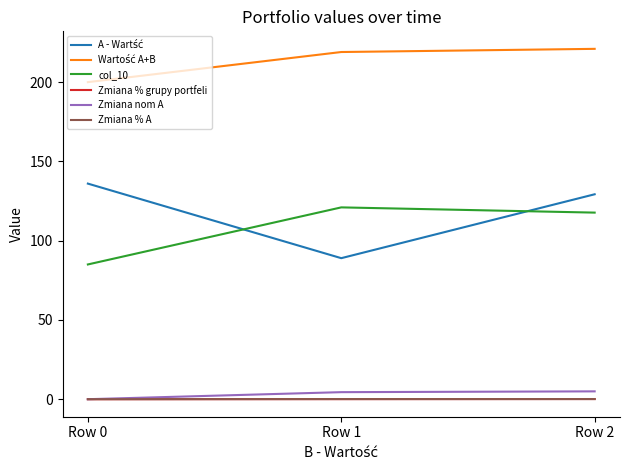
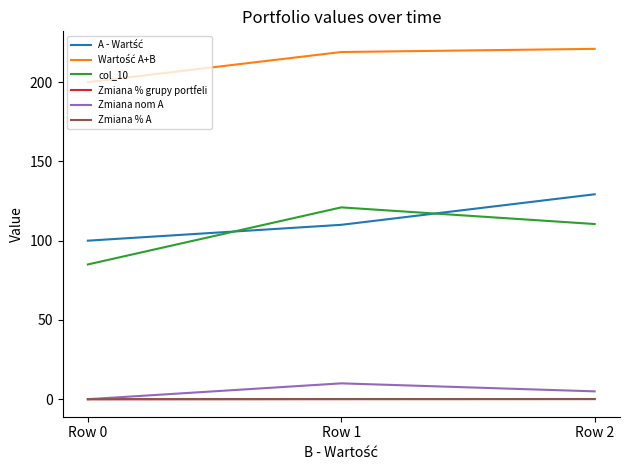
  {
    "A - Wartść": {
-     "Row 0": 136,
-     "Row 1": 89,
+     "Row 0": 100,
+     "Row 1": 110,
      "Row 2": 129
    },
    "Wartość A+B": {
      "Row 1": 219,
      "Row 2": 221
    },
    "col_10": {
      "Row 0": 85,
      "Row 1": 121,
-     "Row 2": 118
+     "Row 2": 111
    },
    "Zmiana % A": {
      "Row 1": 0,
      "Row 2": 0
    },
    "Zmiana nom A": {
-     "Row 1": 4,
+     "Row 1": 10,
      "Row 2": 5
    }
  }
